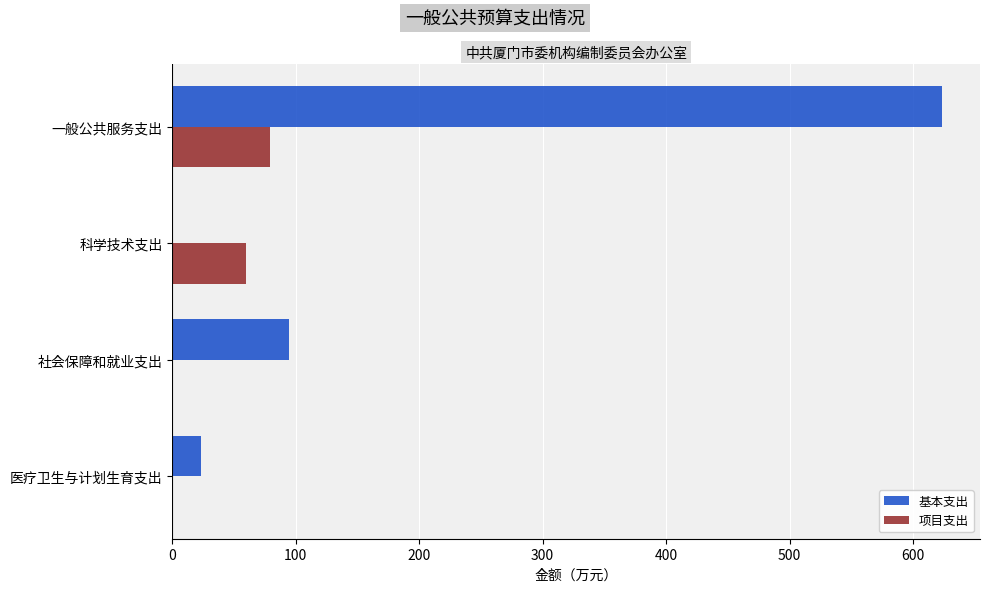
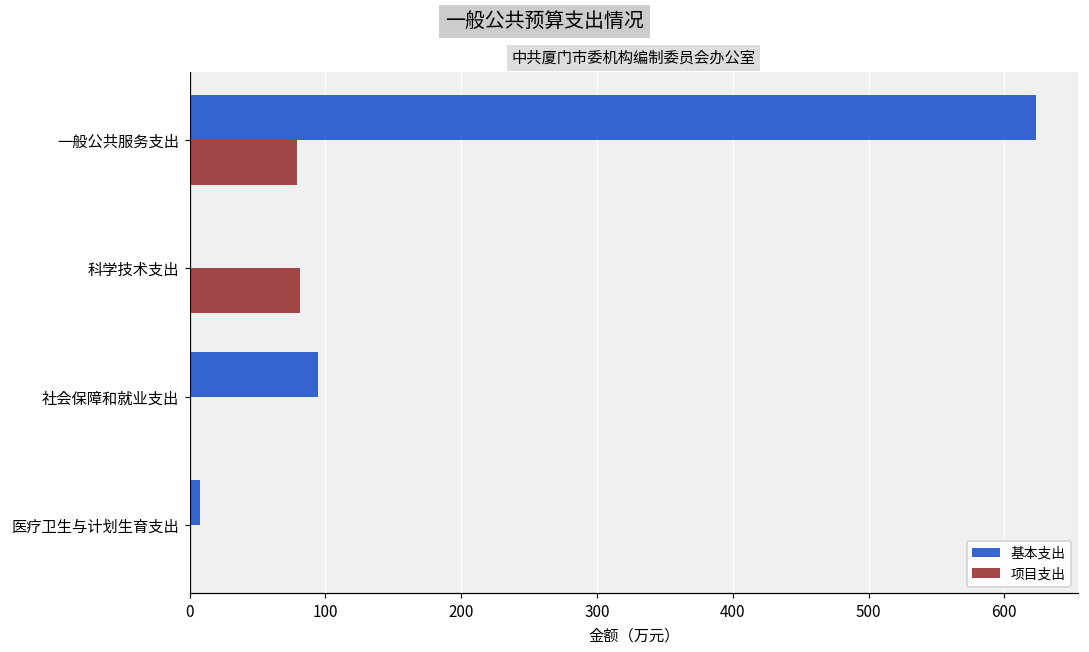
  {
    "基本支出": {
      "一般公共服务支出": 623,
      "科学技术支出": 0,
      "社会保障和就业支出": 95,
-     "医疗卫生与计划生育支出": 23
+     "医疗卫生与计划生育支出": 8
    },
    "项目支出": {
      "一般公共服务支出": 79,
-     "科学技术支出": 60,
+     "科学技术支出": 81,
      "社会保障和就业支出": 0,
      "医疗卫生与计划生育支出": 0
    }
  }
